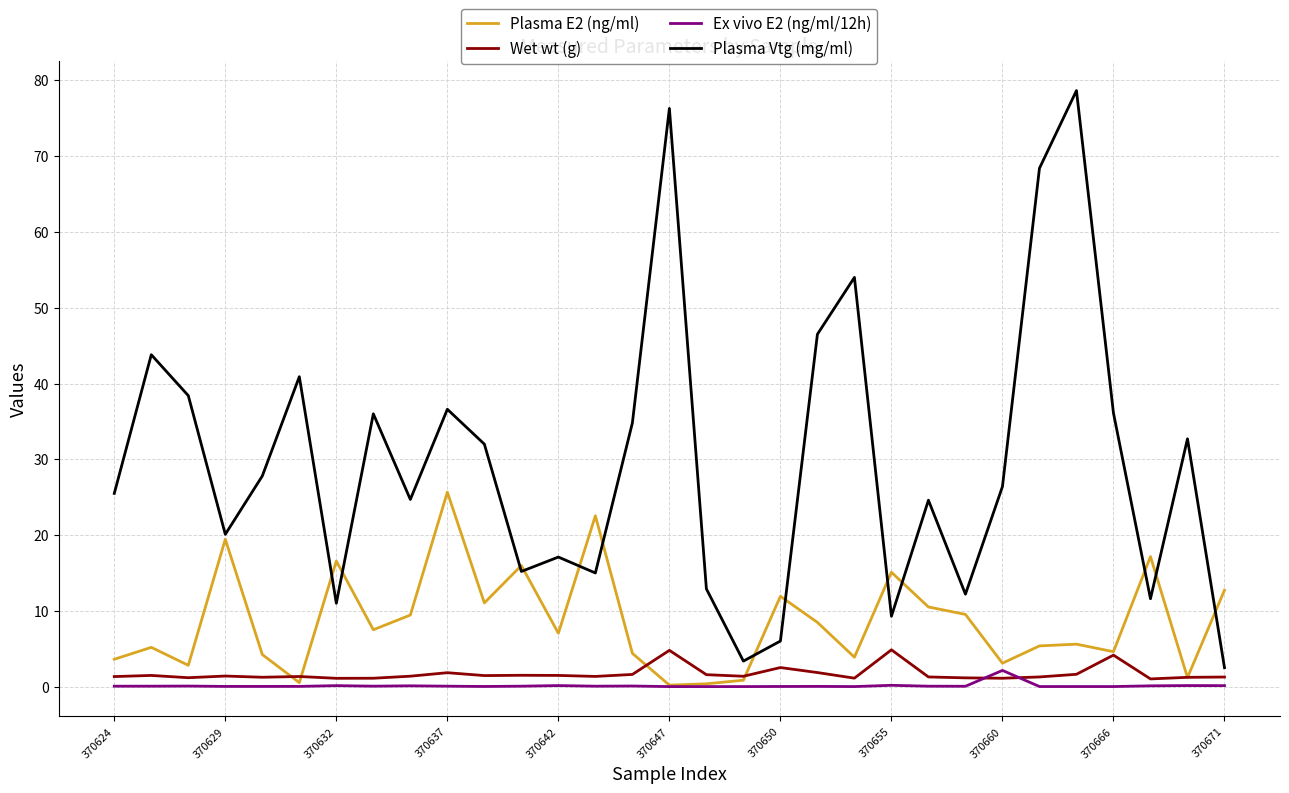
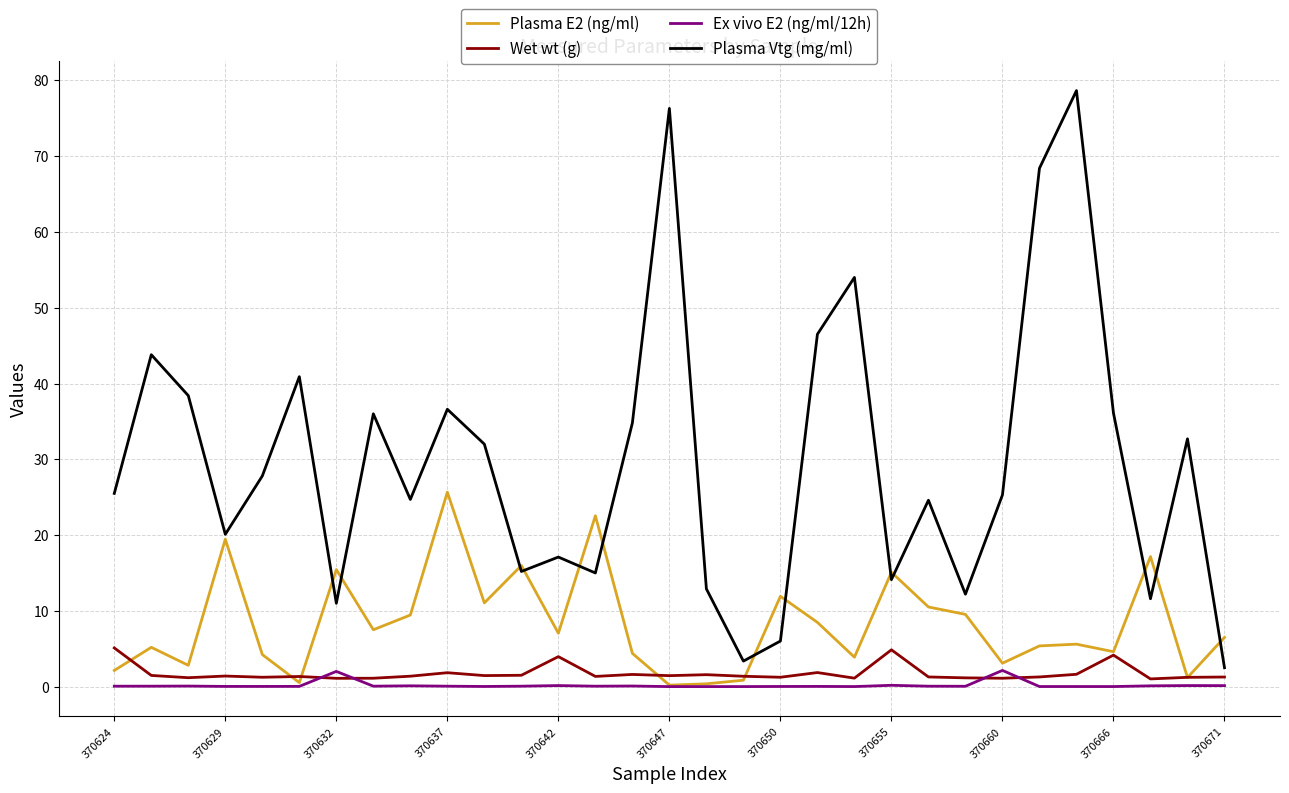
  {
    "Plasma E2 (ng/ml)": {
-     "370624": 4,
+     "370624": 2,
      "370629": 19,
-     "370632": 17,
+     "370632": 15,
      "370637": 26,
      "370642": 7,
      "370650": 12,
      "370655": 15,
      "370660": 3,
      "370666": 5,
-     "370671": 13
+     "370671": 7
    },
    "Wet wt (g)": {
-     "370624": 1,
+     "370624": 5,
      "370629": 1,
      "370632": 1,
      "370637": 2,
-     "370642": 1,
-     "370647": 5,
-     "370650": 3,
+     "370642": 4,
+     "370647": 1,
+     "370650": 1,
      "370655": 5,
      "370660": 1,
      "370666": 4,
      "370671": 1
    },
    "Ex vivo E2 (ng/ml/12h)": {
      "370624": 0,
      "370629": 0,
-     "370632": 0,
+     "370632": 2,
      "370637": 0,
      "370642": 0,
      "370650": 0,
      "370655": 0,
      "370660": 2,
      "370666": 0,
      "370671": 0
    },
    "Plasma Vtg (mg/ml)": {
      "370624": 26,
      "370629": 20,
      "370632": 11,
      "370637": 37,
      "370642": 17,
      "370647": 76,
      "370650": 6,
-     "370655": 9,
-     "370660": 26,
+     "370655": 14,
+     "370660": 25,
      "370666": 36,
      "370671": 3
    }
  }
